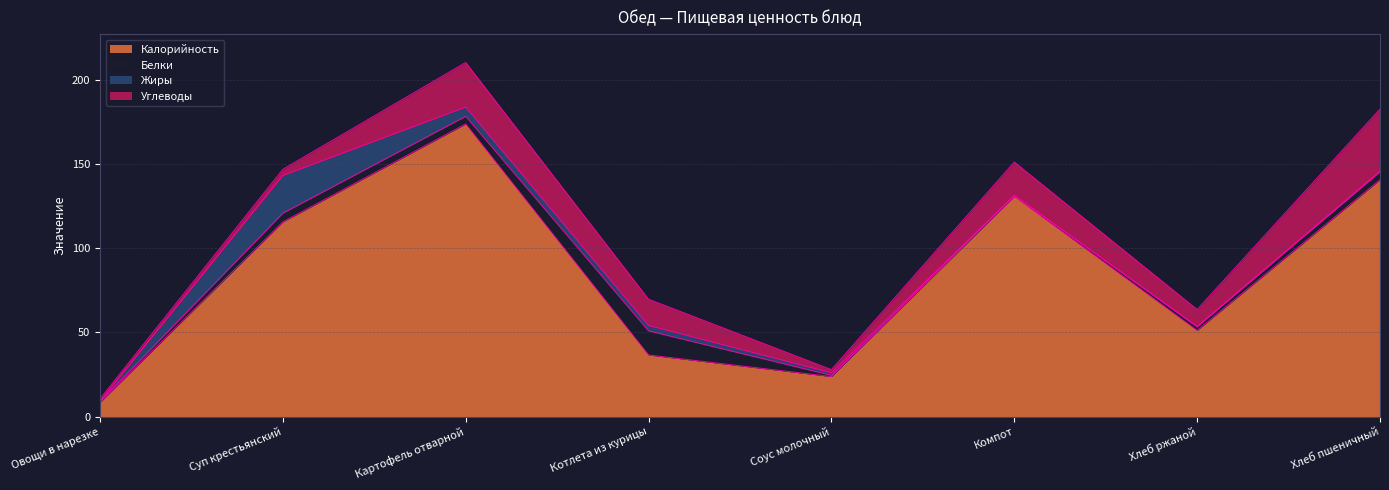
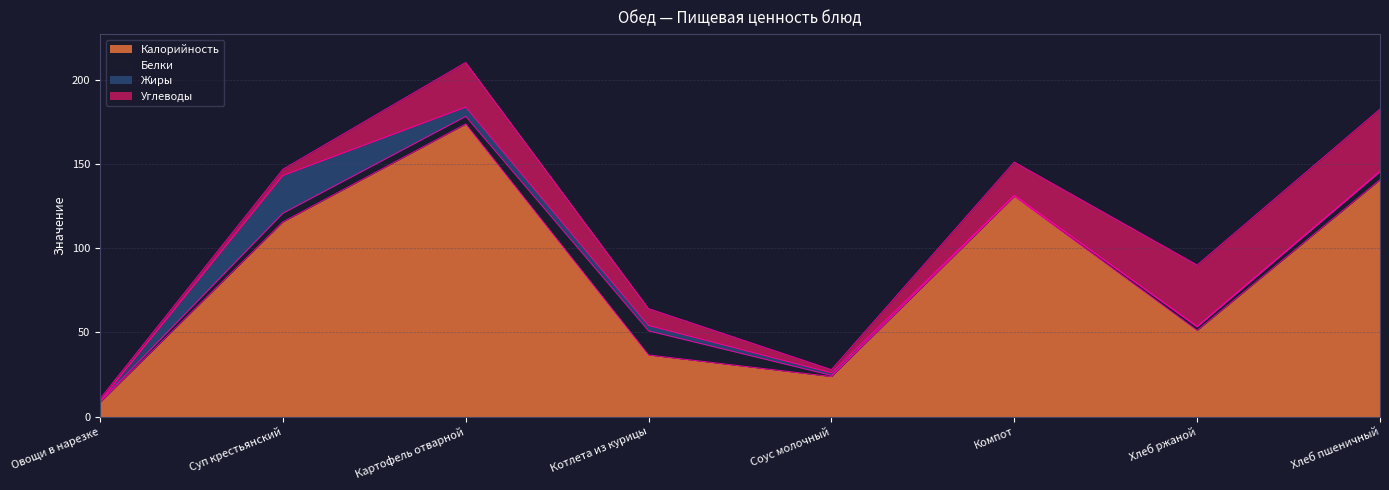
  {
    "Калорийность": {
      "Суп крестьянский": 116,
      "Картофель отварной": 174,
      "Котлета из курицы": 37,
      "Хлеб ржаной": 51,
      "Хлеб пшеничный": 141
    },
    "Белки": {
      "Суп крестьянский": 5,
      "Картофель отварной": 5,
      "Котлета из курицы": 14
    },
    "Жиры": {
      "Суп крестьянский": 22,
      "Картофель отварной": 6,
      "Котлета из курицы": 3
    },
    "Углеводы": {
      "Суп крестьянский": 4,
      "Картофель отварной": 27,
-     "Котлета из курицы": 16,
+     "Котлета из курицы": 10,
      "Соус молочный": 2,
      "Компот": 20,
-     "Хлеб ржаной": 10,
+     "Хлеб ржаной": 36,
      "Хлеб пшеничный": 37
    }
  }
